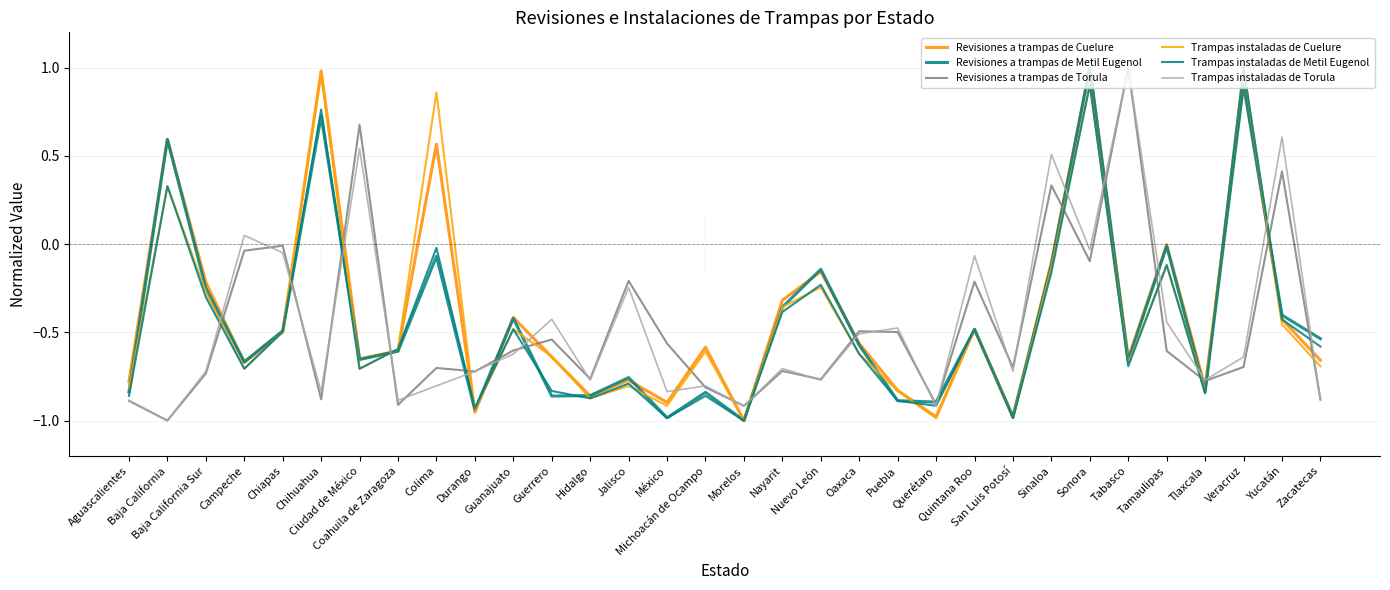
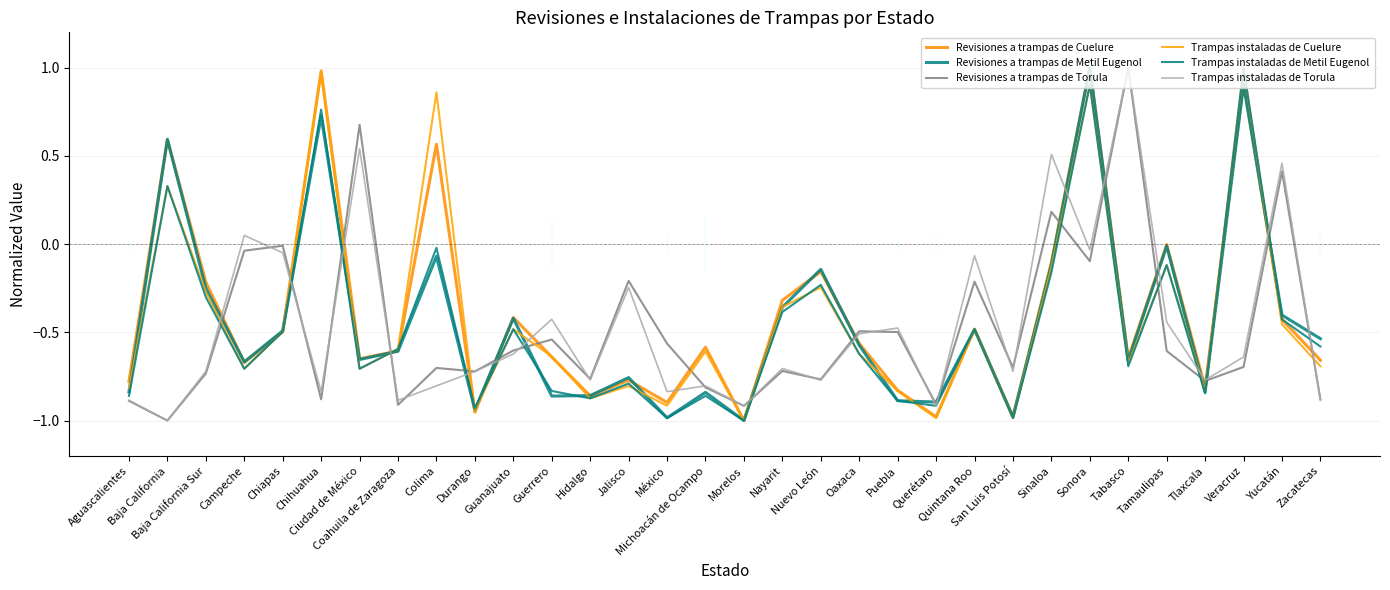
  {
    "Revisiones a trampas de Torula": {
      "Campeche": -0.04,
      "Chiapas": -0.01,
      "Chihuahua": -0.88,
      "Ciudad de México": 0.68,
      "Coahuila de Zaragoza": -0.91,
      "Colima": -0.70,
      "Guanajuato": -0.60,
      "Guerrero": -0.54,
      "Jalisco": -0.21,
      "México": -0.56,
      "Puebla": -0.50,
      "Quintana Roo": -0.21,
      "San Luis Potosí": -0.70,
-     "Sinaloa": 0.33,
+     "Sinaloa": 0.18,
      "Sonora": -0.10,
      "Tamaulipas": -0.61,
      "Veracruz": -0.70,
      "Yucatán": 0.41
    },
    "Trampas instaladas de Torula": {
      "Campeche": 0.05,
      "Chiapas": -0.05,
      "Chihuahua": -0.84,
      "Ciudad de México": 0.54,
      "Coahuila de Zaragoza": -0.89,
      "Colima": -0.80,
      "Guanajuato": -0.62,
      "Guerrero": -0.43,
      "Jalisco": -0.25,
      "México": -0.84,
      "Puebla": -0.48,
      "Quintana Roo": -0.07,
      "San Luis Potosí": -0.72,
      "Sinaloa": 0.51,
      "Sonora": -0.03,
      "Tamaulipas": -0.44,
      "Veracruz": -0.64,
-     "Yucatán": 0.61
+     "Yucatán": 0.46
    }
  }
